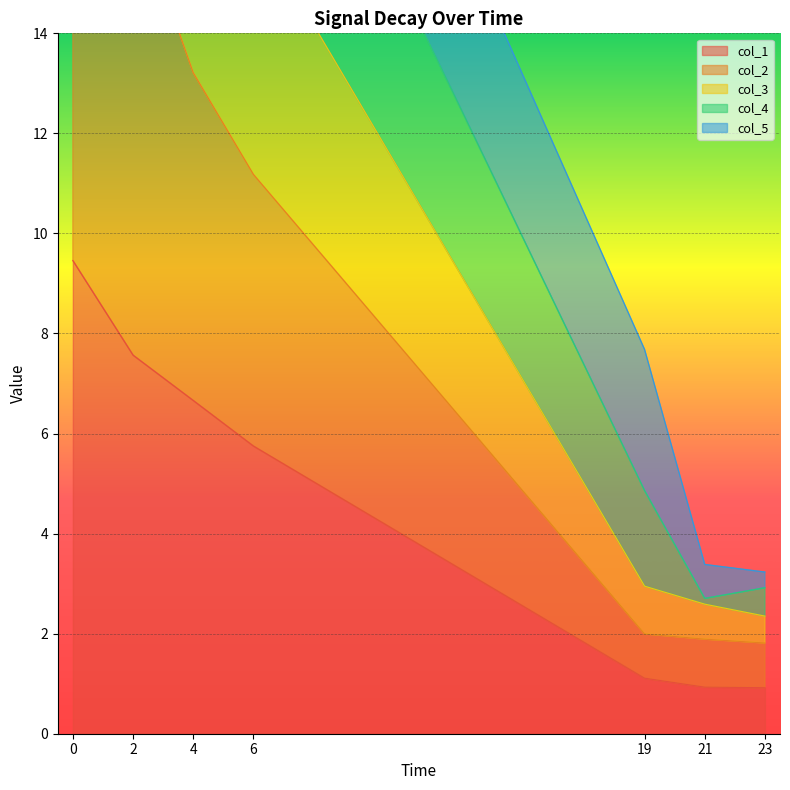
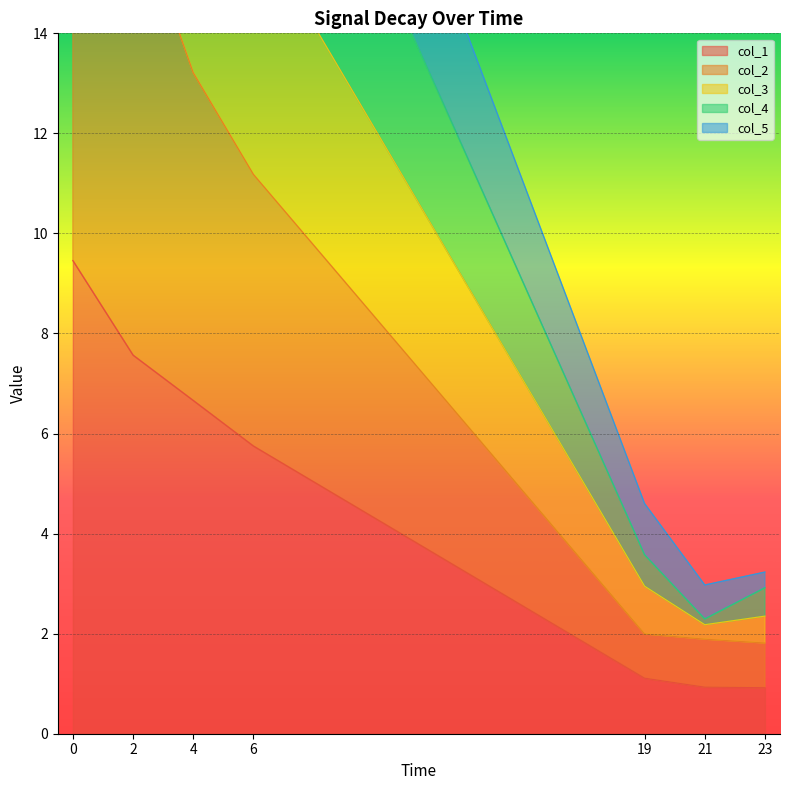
  {
    "col_3": {
      "19": 1.0,
-     "21": 0.7,
+     "21": 0.3,
      "23": 0.5
    },
    "col_4": {
-     "19": 1.9,
+     "19": 0.6,
      "21": 0.1,
      "23": 0.6
    },
    "col_5": {
-     "19": 2.8,
+     "19": 1.0,
      "21": 0.7,
      "23": 0.3
    }
  }
